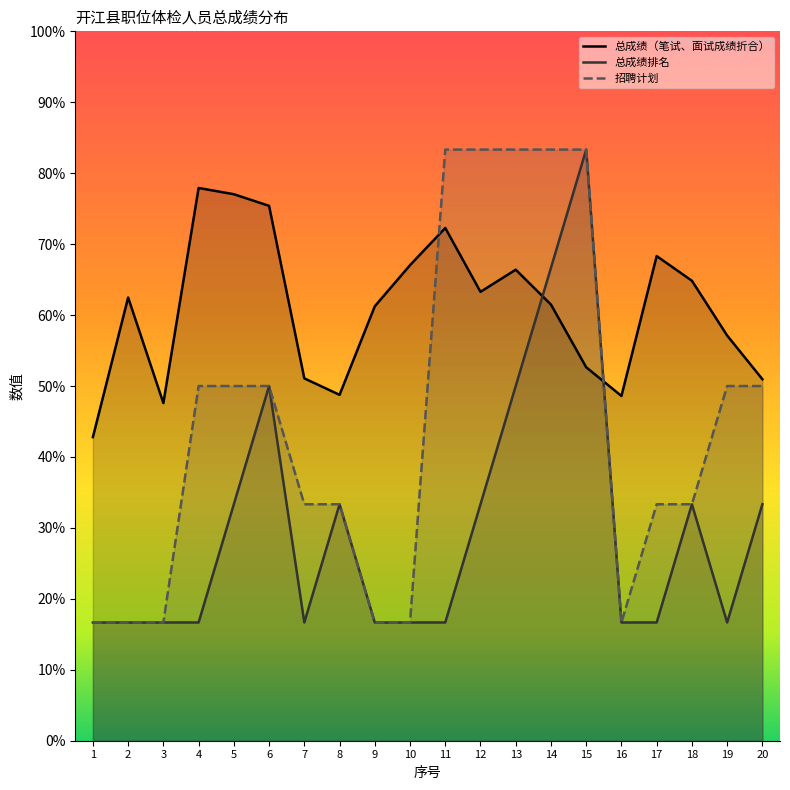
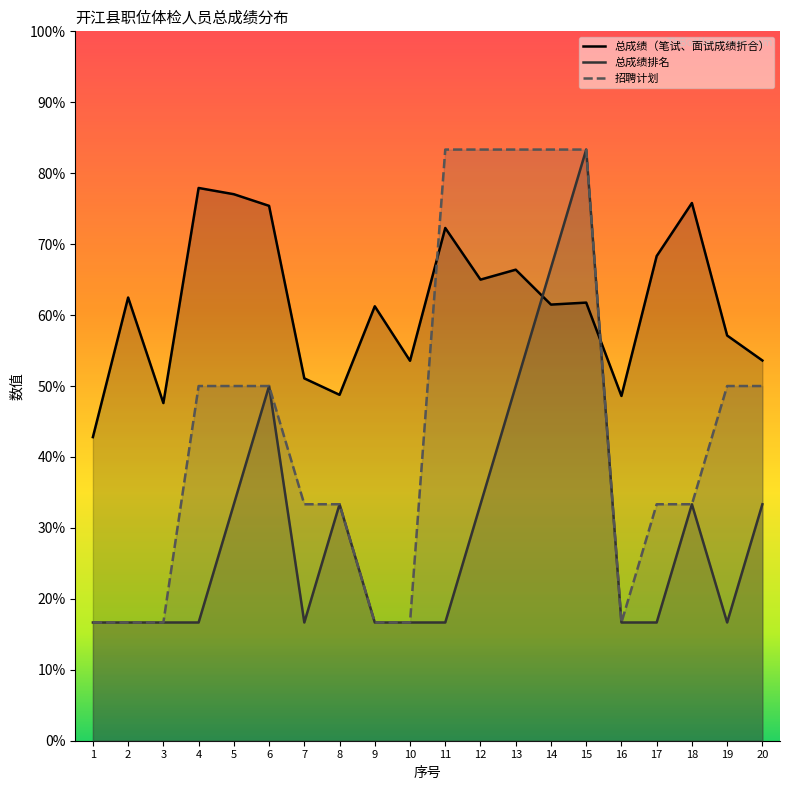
  {
    "总成绩（笔试、面试成绩折合）": {
      "1": "43%",
      "2": "62%",
      "3": "48%",
      "4": "78%",
      "5": "77%",
      "6": "75%",
      "7": "51%",
      "8": "49%",
      "9": "61%",
-     "10": "67%",
+     "10": "54%",
      "11": "72%",
-     "12": "63%",
+     "12": "65%",
      "13": "66%",
      "14": "61%",
-     "15": "53%",
+     "15": "62%",
      "16": "49%",
      "17": "68%",
-     "18": "65%",
+     "18": "76%",
      "19": "57%",
-     "20": "51%"
+     "20": "54%"
    }
  }
